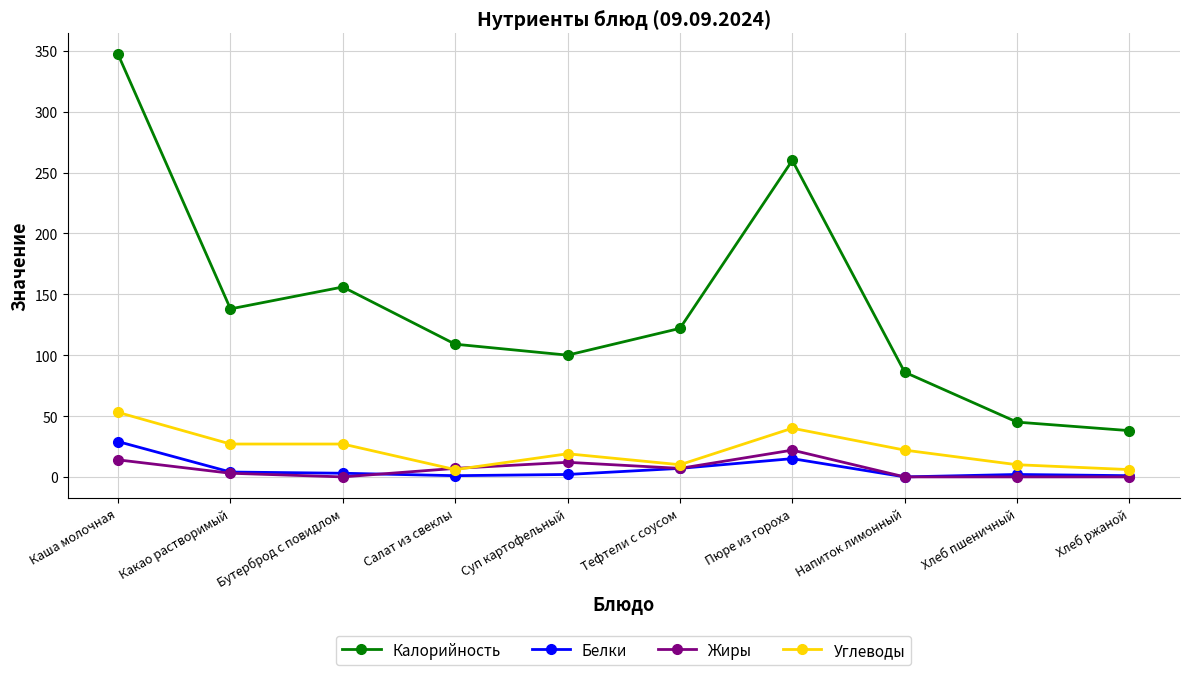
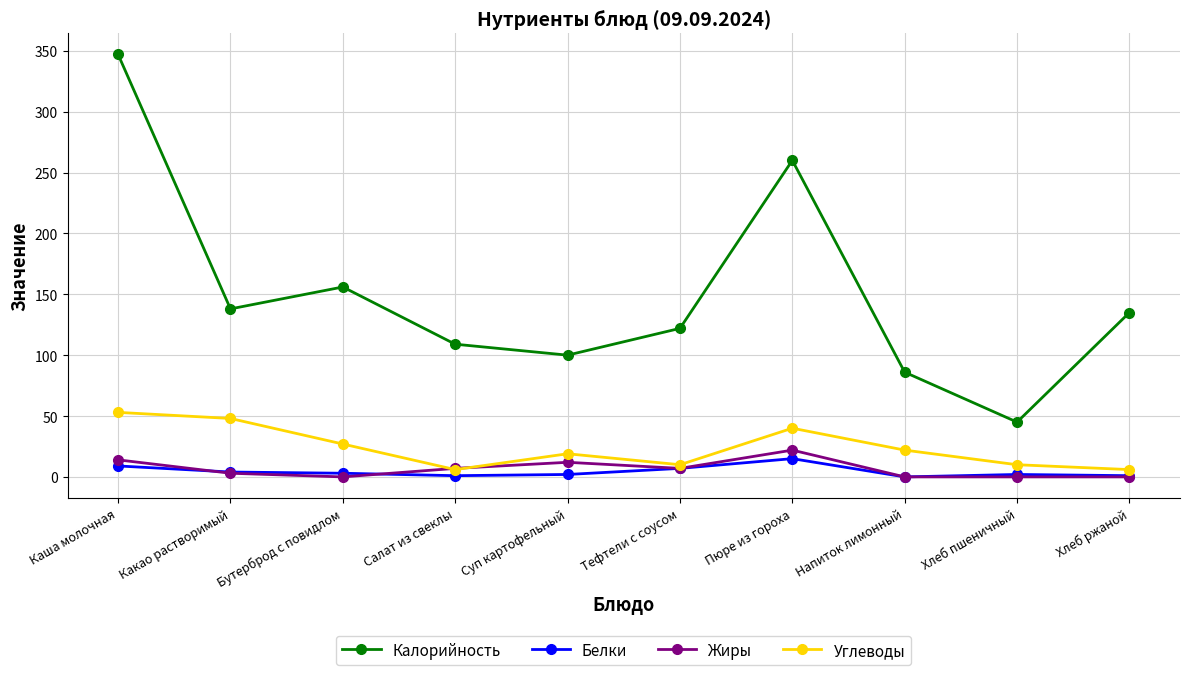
  {
    "Калорийность": {
      "Каша молочная": 347,
      "Какао растворимый": 138,
      "Бутерброд с повидлом": 156,
      "Салат из свеклы": 109,
      "Суп картофельный": 100,
      "Тефтели с соусом": 122,
      "Пюре из гороха": 260,
      "Напиток лимонный": 86,
      "Хлеб пшеничный": 45,
-     "Хлеб ржаной": 38
+     "Хлеб ржаной": 135
    },
    "Белки": {
-     "Каша молочная": 29,
+     "Каша молочная": 9,
      "Бутерброд с повидлом": 3,
      "Салат из свеклы": 1,
      "Суп картофельный": 2,
      "Пюре из гороха": 15
    },
    "Жиры": {
      "Каша молочная": 14,
      "Бутерброд с повидлом": 0,
      "Суп картофельный": 12,
      "Пюре из гороха": 22
    },
    "Углеводы": {
      "Каша молочная": 53,
-     "Какао растворимый": 27,
+     "Какао растворимый": 48,
      "Бутерброд с повидлом": 27,
      "Суп картофельный": 19,
      "Тефтели с соусом": 10,
      "Пюре из гороха": 40,
      "Напиток лимонный": 22,
      "Хлеб пшеничный": 10,
      "Хлеб ржаной": 6
    }
  }
